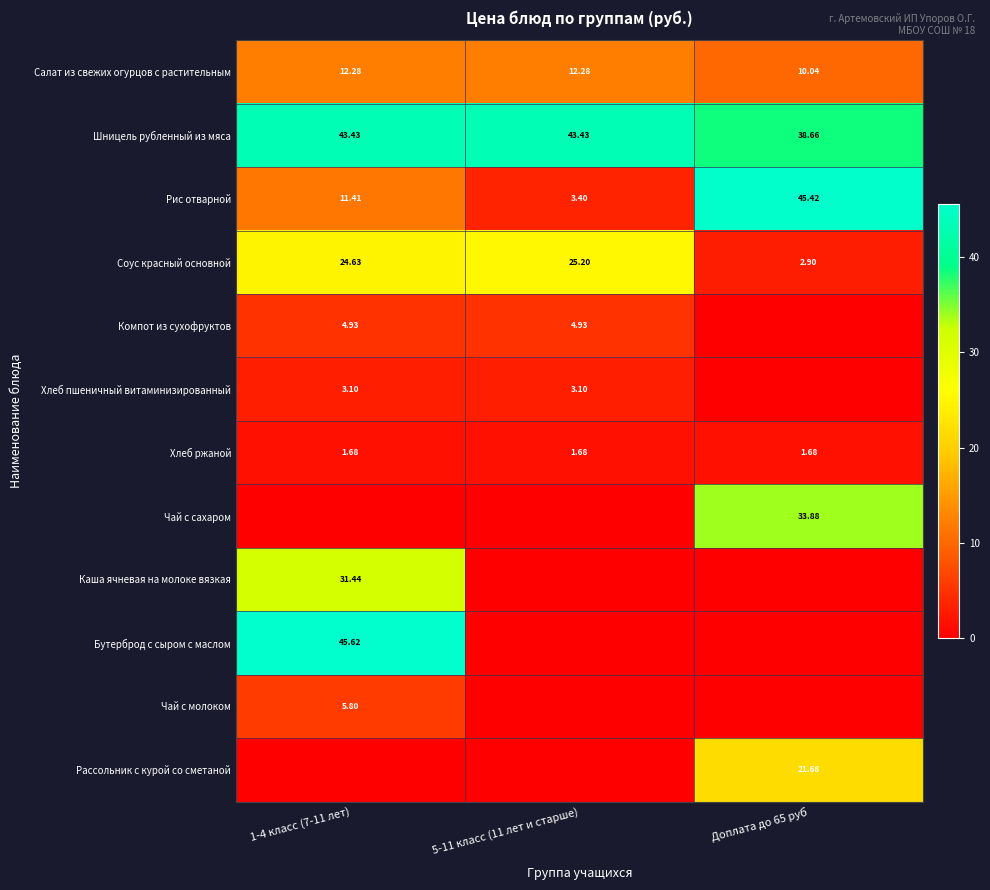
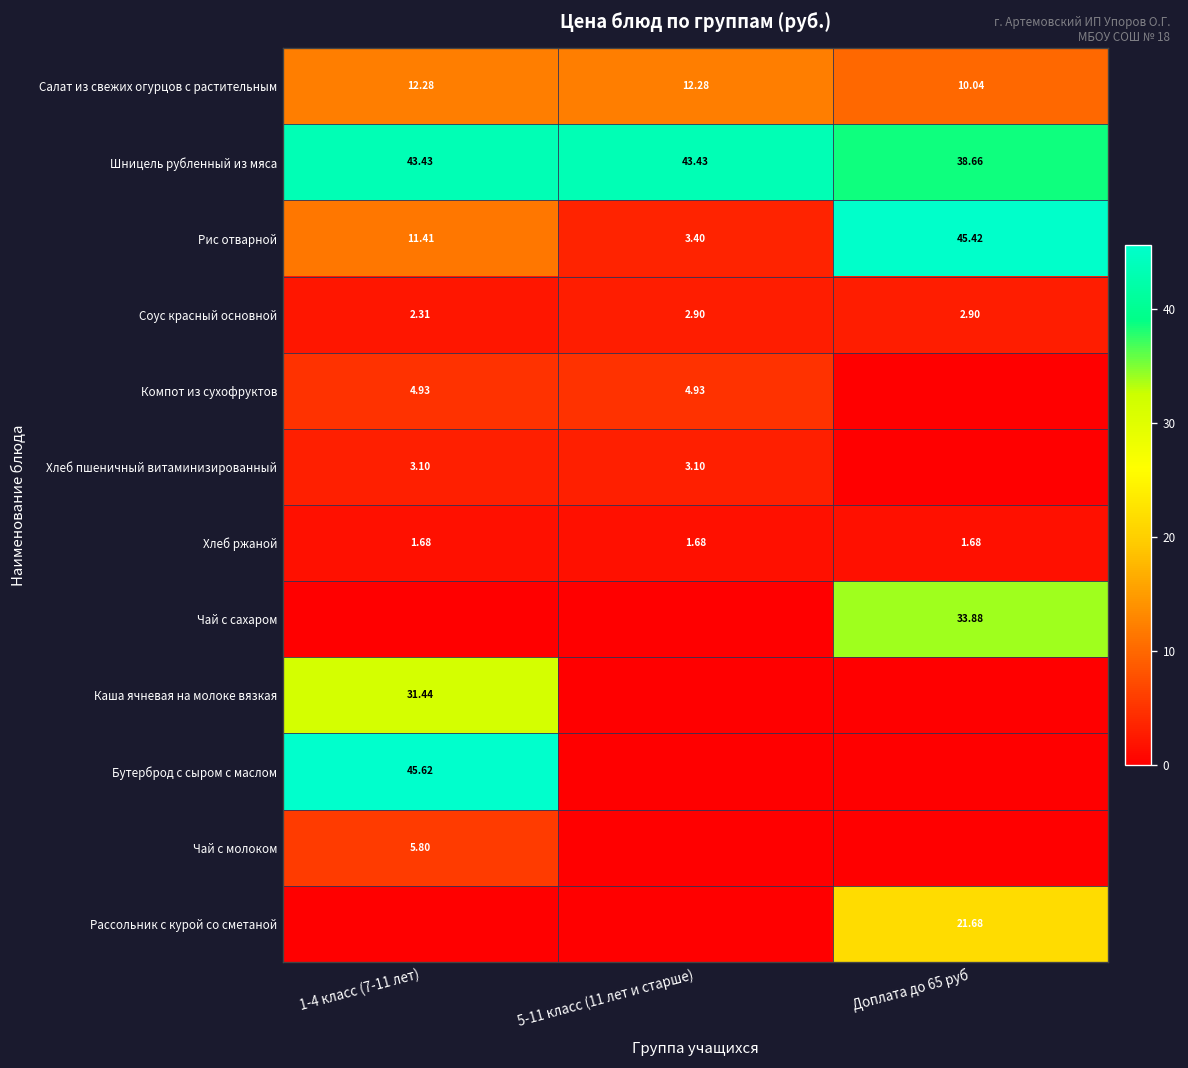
  {
    "Салат из свежих огурцов с растительным": {
      "1-4 класс (7-11 лет)": 12.28,
      "5-11 класс (11 лет и старше)": 12.28,
      "Доплата до 65 руб": 10.04
    },
    "Шницель рубленный из мяса": {
      "1-4 класс (7-11 лет)": 43.43,
      "5-11 класс (11 лет и старше)": 43.43,
      "Доплата до 65 руб": 38.66
    },
    "Рис отварной": {
      "1-4 класс (7-11 лет)": 11.41,
      "5-11 класс (11 лет и старше)": 3.40,
      "Доплата до 65 руб": 45.42
    },
    "Соус красный основной": {
-     "1-4 класс (7-11 лет)": 24.63,
-     "5-11 класс (11 лет и старше)": 25.20,
+     "1-4 класс (7-11 лет)": 2.31,
+     "5-11 класс (11 лет и старше)": 2.90,
      "Доплата до 65 руб": 2.90
    },
    "Компот из сухофруктов": {
      "1-4 класс (7-11 лет)": 4.93,
      "5-11 класс (11 лет и старше)": 4.93
    },
    "Хлеб пшеничный витаминизированный": {
      "1-4 класс (7-11 лет)": 3.10,
      "5-11 класс (11 лет и старше)": 3.10
    },
    "Хлеб ржаной": {
      "1-4 класс (7-11 лет)": 1.68,
      "5-11 класс (11 лет и старше)": 1.68,
      "Доплата до 65 руб": 1.68
    },
    "Чай с сахаром": {
      "Доплата до 65 руб": 33.88
    },
    "Каша ячневая на молоке вязкая": {
      "1-4 класс (7-11 лет)": 31.44
    },
    "Бутерброд с сыром с маслом": {
      "1-4 класс (7-11 лет)": 45.62
    },
    "Чай с молоком": {
      "1-4 класс (7-11 лет)": 5.80
    },
    "Рассольник с курой со сметаной": {
      "Доплата до 65 руб": 21.68
    }
  }
